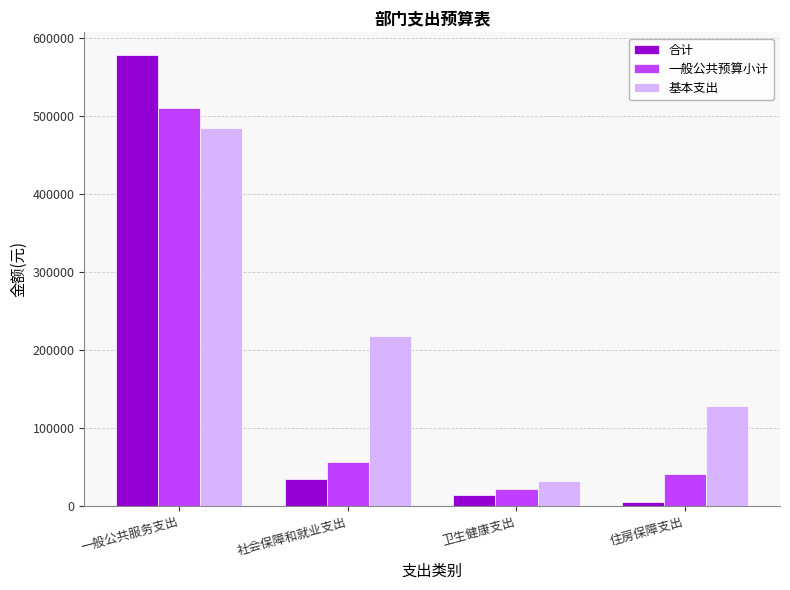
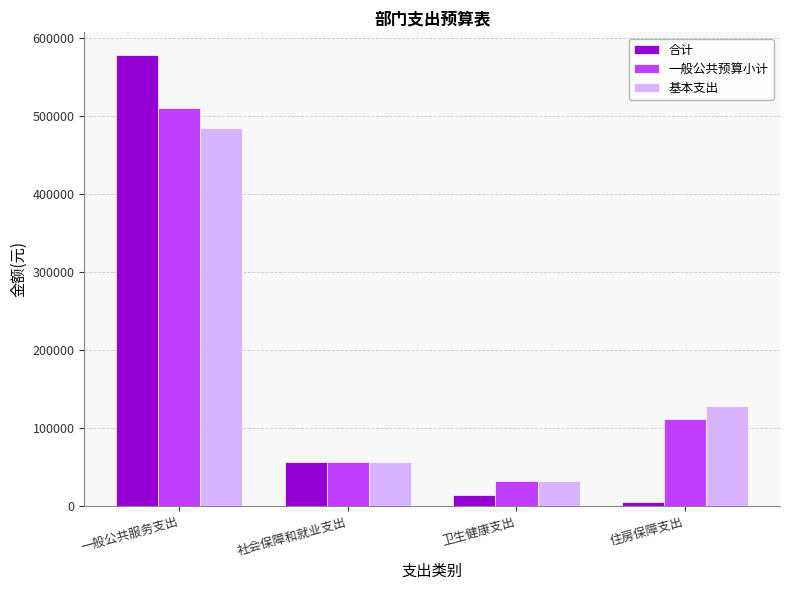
  {
    "合计": {
      "一般公共服务支出": 580000,
-     "社会保障和就业支出": 30000,
+     "社会保障和就业支出": 60000,
      "卫生健康支出": 10000,
      "住房保障支出": 10000
    },
    "一般公共预算小计": {
      "一般公共服务支出": 510000,
      "社会保障和就业支出": 60000,
-     "卫生健康支出": 20000,
-     "住房保障支出": 40000
+     "卫生健康支出": 30000,
+     "住房保障支出": 110000
    },
    "基本支出": {
      "一般公共服务支出": 480000,
-     "社会保障和就业支出": 220000,
+     "社会保障和就业支出": 60000,
      "卫生健康支出": 30000,
      "住房保障支出": 130000
    }
  }
